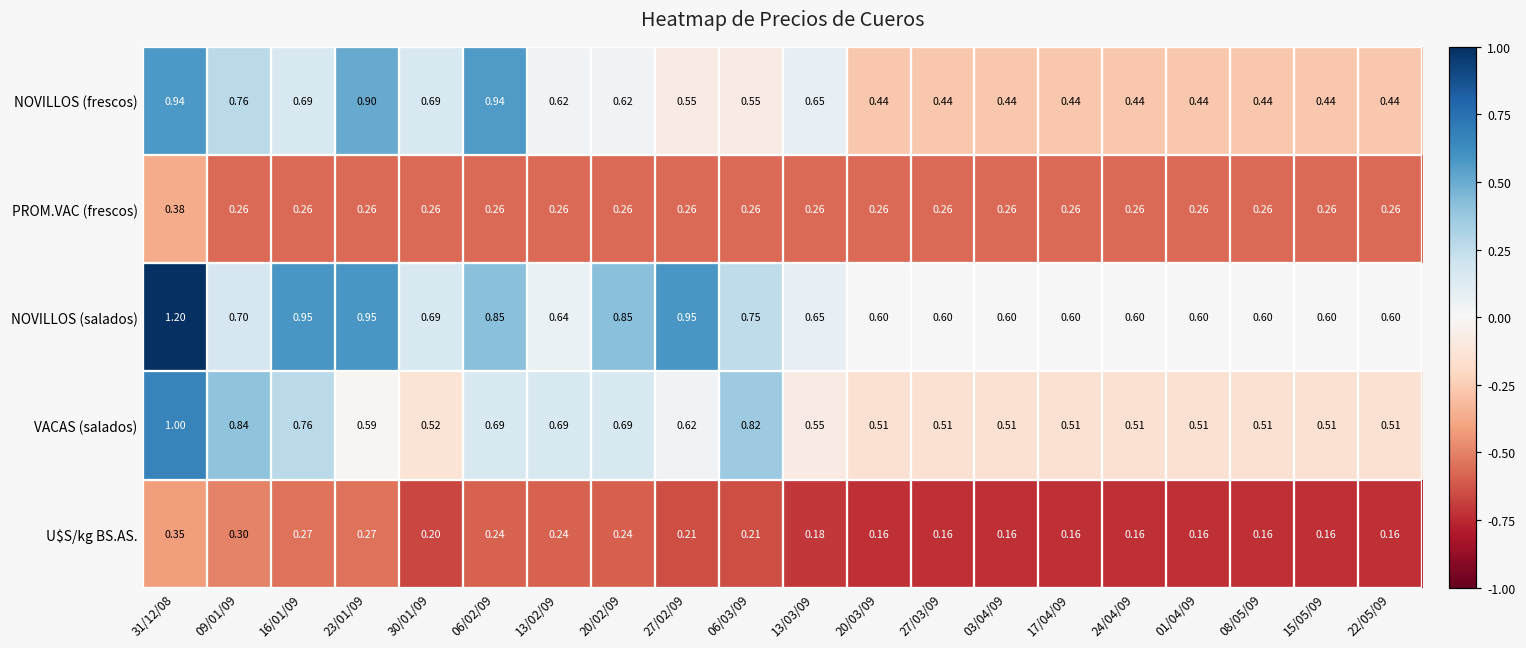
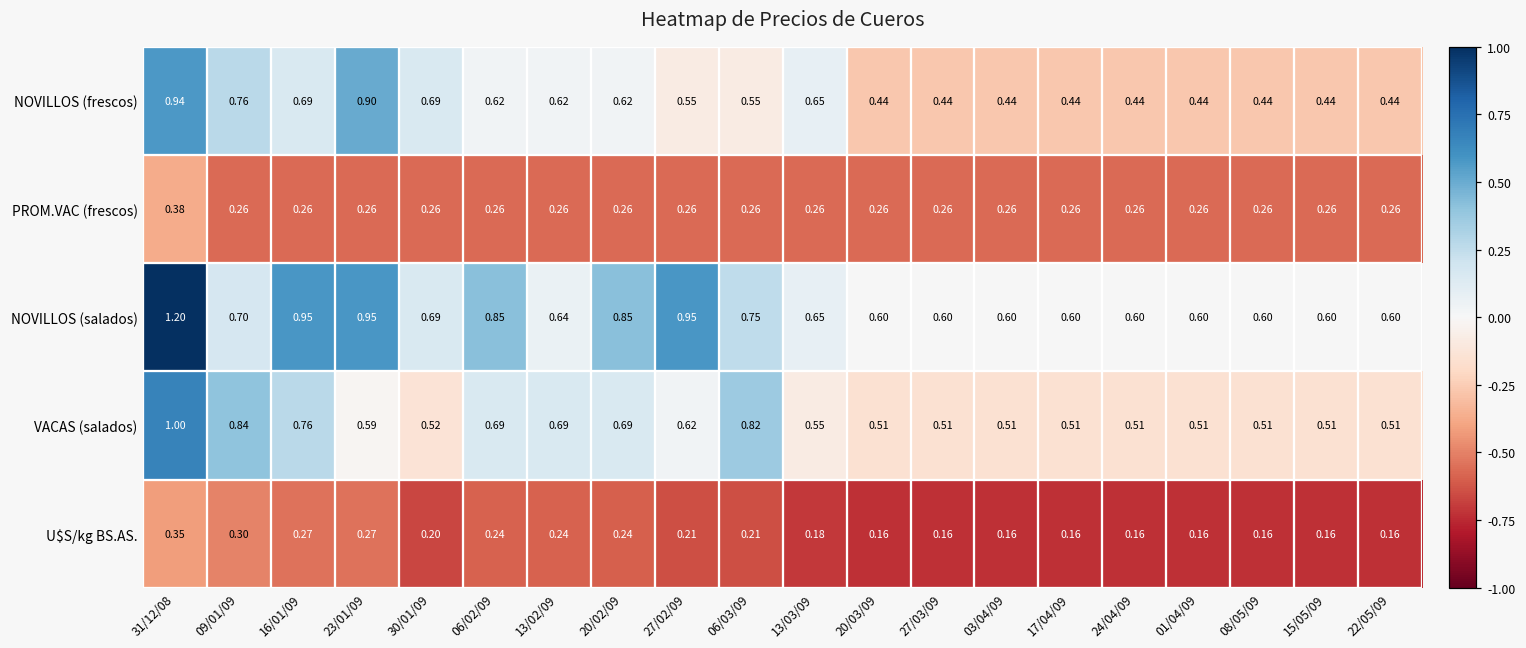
  {
    "NOVILLOS (frescos)": {
      "31/12/08": 0.94,
      "09/01/09": 0.76,
      "16/01/09": 0.69,
      "23/01/09": 0.90,
      "30/01/09": 0.69,
-     "06/02/09": 0.94,
+     "06/02/09": 0.62,
      "13/02/09": 0.62,
      "20/02/09": 0.62,
      "27/02/09": 0.55,
      "06/03/09": 0.55,
      "13/03/09": 0.65,
      "20/03/09": 0.44,
      "27/03/09": 0.44,
      "03/04/09": 0.44,
      "17/04/09": 0.44,
      "24/04/09": 0.44,
      "01/04/09": 0.44,
      "08/05/09": 0.44,
      "15/05/09": 0.44,
      "22/05/09": 0.44
    },
    "PROM.VAC (frescos)": {
      "31/12/08": 0.38,
      "09/01/09": 0.26,
      "16/01/09": 0.26,
      "23/01/09": 0.26,
      "30/01/09": 0.26,
      "06/02/09": 0.26,
      "13/02/09": 0.26,
      "20/02/09": 0.26,
      "27/02/09": 0.26,
      "06/03/09": 0.26,
      "13/03/09": 0.26,
      "20/03/09": 0.26,
      "27/03/09": 0.26,
      "03/04/09": 0.26,
      "17/04/09": 0.26,
      "24/04/09": 0.26,
      "01/04/09": 0.26,
      "08/05/09": 0.26,
      "15/05/09": 0.26,
      "22/05/09": 0.26
    },
    "NOVILLOS (salados)": {
      "31/12/08": 1.20,
      "09/01/09": 0.70,
      "16/01/09": 0.95,
      "23/01/09": 0.95,
      "30/01/09": 0.69,
      "06/02/09": 0.85,
      "13/02/09": 0.64,
      "20/02/09": 0.85,
      "27/02/09": 0.95,
      "06/03/09": 0.75,
      "13/03/09": 0.65,
      "20/03/09": 0.60,
      "27/03/09": 0.60,
      "03/04/09": 0.60,
      "17/04/09": 0.60,
      "24/04/09": 0.60,
      "01/04/09": 0.60,
      "08/05/09": 0.60,
      "15/05/09": 0.60,
      "22/05/09": 0.60
    },
    "VACAS (salados)": {
      "31/12/08": 1.00,
      "09/01/09": 0.84,
      "16/01/09": 0.76,
      "23/01/09": 0.59,
      "30/01/09": 0.52,
      "06/02/09": 0.69,
      "13/02/09": 0.69,
      "20/02/09": 0.69,
      "27/02/09": 0.62,
      "06/03/09": 0.82,
      "13/03/09": 0.55,
      "20/03/09": 0.51,
      "27/03/09": 0.51,
      "03/04/09": 0.51,
      "17/04/09": 0.51,
      "24/04/09": 0.51,
      "01/04/09": 0.51,
      "08/05/09": 0.51,
      "15/05/09": 0.51,
      "22/05/09": 0.51
    },
    "U$S/kg BS.AS.": {
      "31/12/08": 0.35,
      "09/01/09": 0.30,
      "16/01/09": 0.27,
      "23/01/09": 0.27,
      "30/01/09": 0.20,
      "06/02/09": 0.24,
      "13/02/09": 0.24,
      "20/02/09": 0.24,
      "27/02/09": 0.21,
      "06/03/09": 0.21,
      "13/03/09": 0.18,
      "20/03/09": 0.16,
      "27/03/09": 0.16,
      "03/04/09": 0.16,
      "17/04/09": 0.16,
      "24/04/09": 0.16,
      "01/04/09": 0.16,
      "08/05/09": 0.16,
      "15/05/09": 0.16,
      "22/05/09": 0.16
    }
  }
